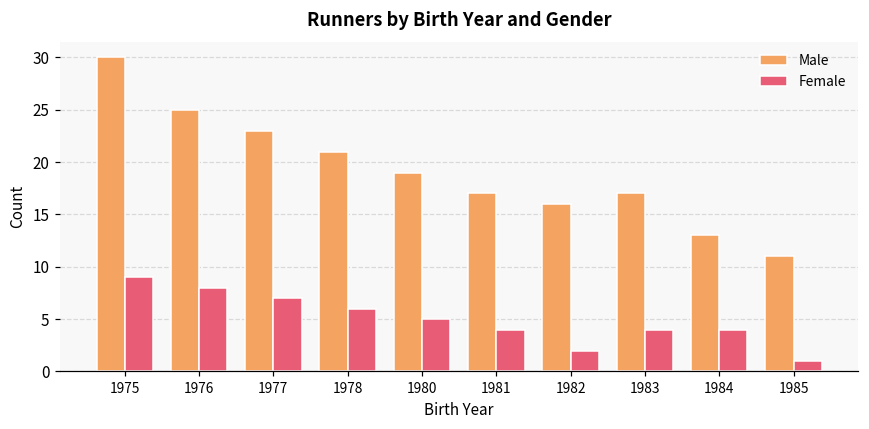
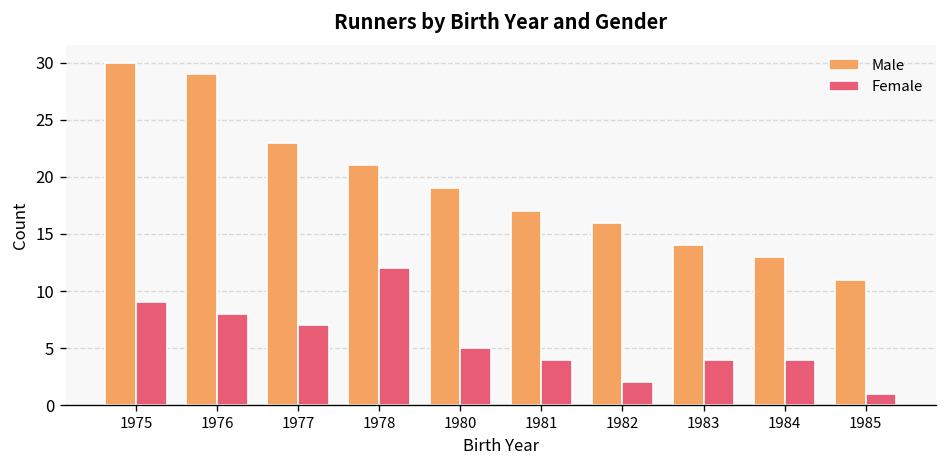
  {
    "Male": {
      "1975": 30,
-     "1976": 25,
+     "1976": 29,
      "1977": 23,
      "1978": 21,
      "1980": 19,
      "1981": 17,
      "1982": 16,
-     "1983": 17,
+     "1983": 14,
      "1984": 13,
      "1985": 11
    },
    "Female": {
      "1975": 9,
      "1976": 8,
      "1977": 7,
-     "1978": 6,
+     "1978": 12,
      "1980": 5,
      "1981": 4,
      "1982": 2,
      "1983": 4,
      "1984": 4,
      "1985": 1
    }
  }
